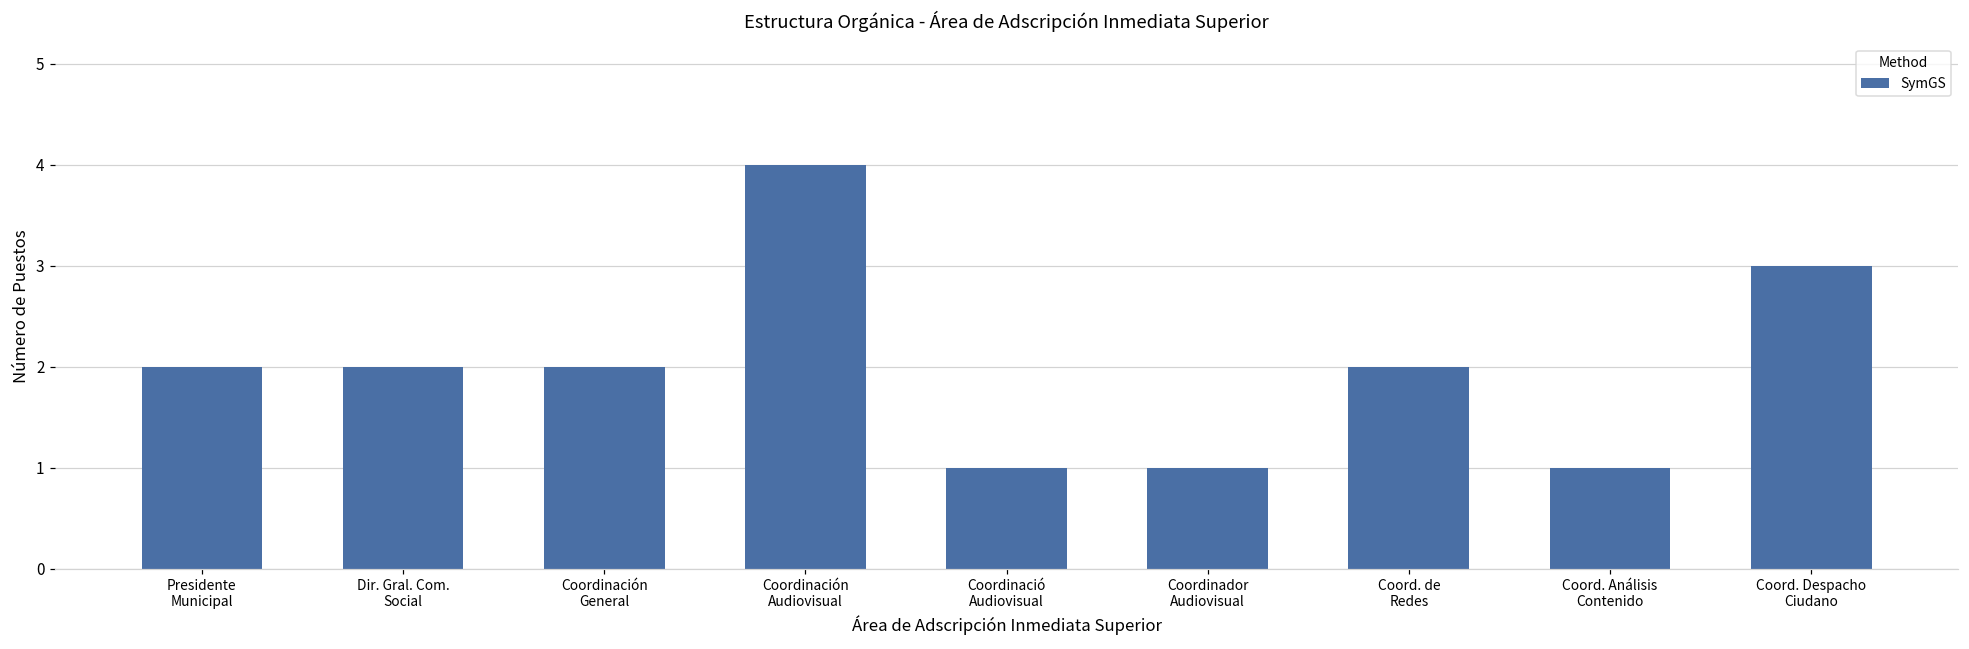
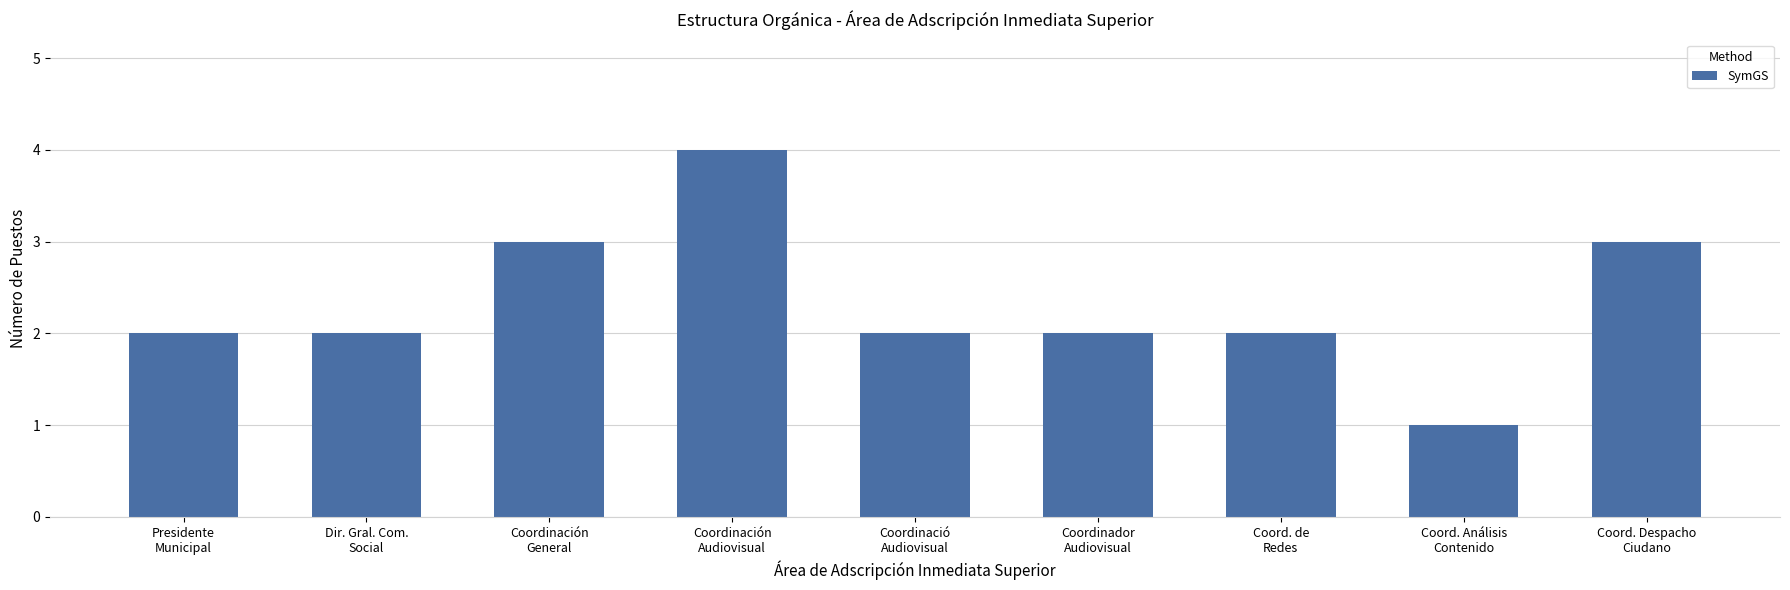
  {
    "Presidente Municipal": 2,
    "Dir. Gral. Com. Social": 2,
-   "Coordinación General": 2,
+   "Coordinación General": 3,
    "Coordinación Audiovisual": 4,
-   "Coordinació Audiovisual": 1,
-   "Coordinador Audiovisual": 1,
+   "Coordinació Audiovisual": 2,
+   "Coordinador Audiovisual": 2,
    "Coord. de Redes": 2,
    "Coord. Análisis Contenido": 1,
    "Coord. Despacho Ciudano": 3
  }
